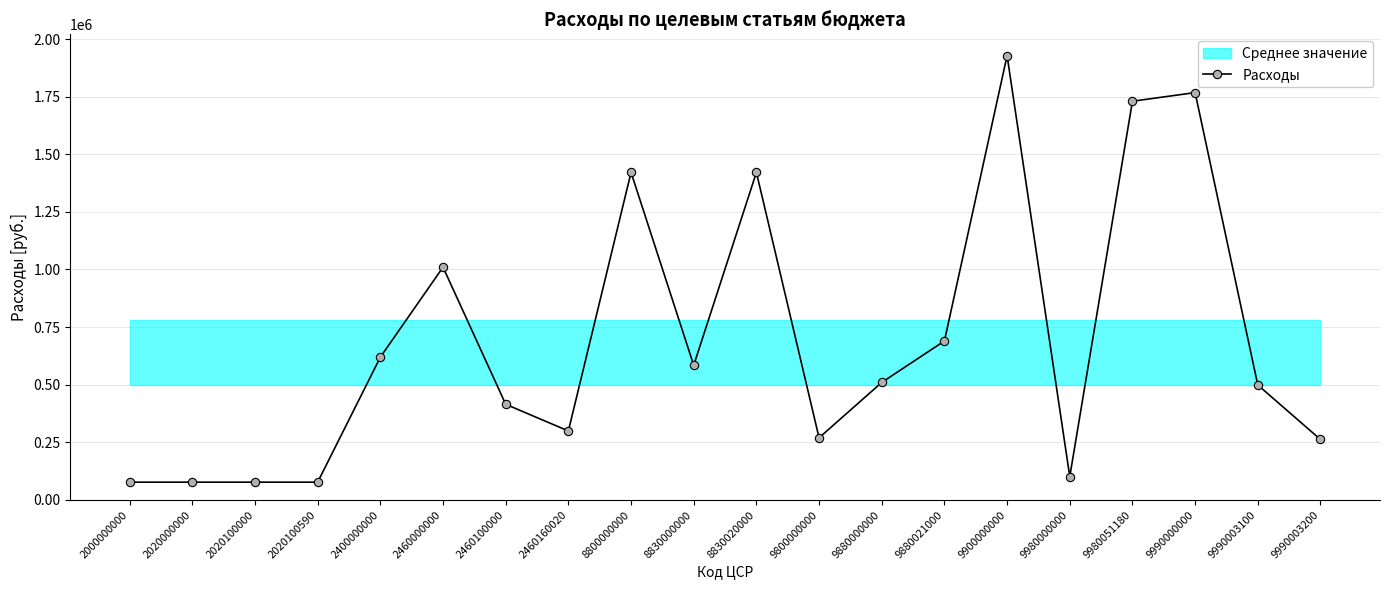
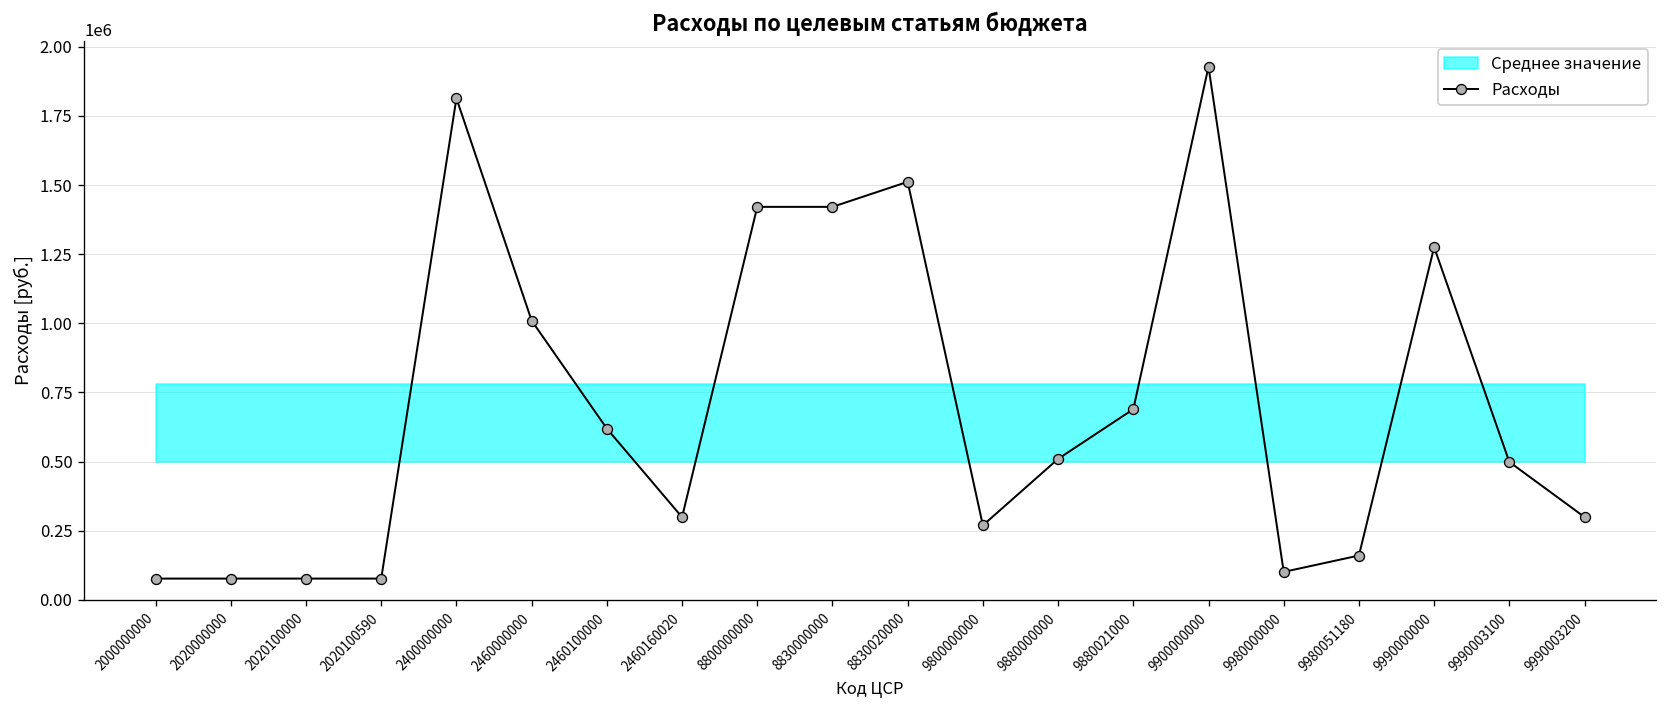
  {
    "Расходы": {
      "2000000000": 80000,
      "2020000000": 80000,
      "2020100000": 80000,
      "2020100590": 80000,
-     "2400000000": 620000,
+     "2400000000": 1810000,
      "2460000000": 1010000,
-     "2460100000": 410000,
+     "2460100000": 620000,
      "2460160020": 300000,
      "8800000000": 1420000,
-     "8830000000": 580000,
-     "8830020000": 1420000,
+     "8830000000": 1420000,
+     "8830020000": 1510000,
      "9800000000": 270000,
      "9880000000": 510000,
      "9880021000": 690000,
      "9900000000": 1930000,
      "9980000000": 100000,
-     "9980051180": 1730000,
-     "9990000000": 1770000,
+     "9980051180": 160000,
+     "9990000000": 1280000,
      "9990003100": 500000,
-     "9990003200": 260000
+     "9990003200": 300000
    },
    "Среднее значение": {
      "2000000000": 780000,
      "2020000000": 780000,
      "2020100000": 780000,
      "2020100590": 780000,
      "2400000000": 780000,
      "2460000000": 780000,
      "2460100000": 780000,
      "2460160020": 780000,
      "8800000000": 780000,
      "8830000000": 780000,
      "8830020000": 780000,
      "9800000000": 780000,
      "9880000000": 780000,
      "9880021000": 780000,
      "9900000000": 780000,
      "9980000000": 780000,
      "9980051180": 780000,
      "9990000000": 780000,
      "9990003100": 780000,
      "9990003200": 780000
    }
  }
